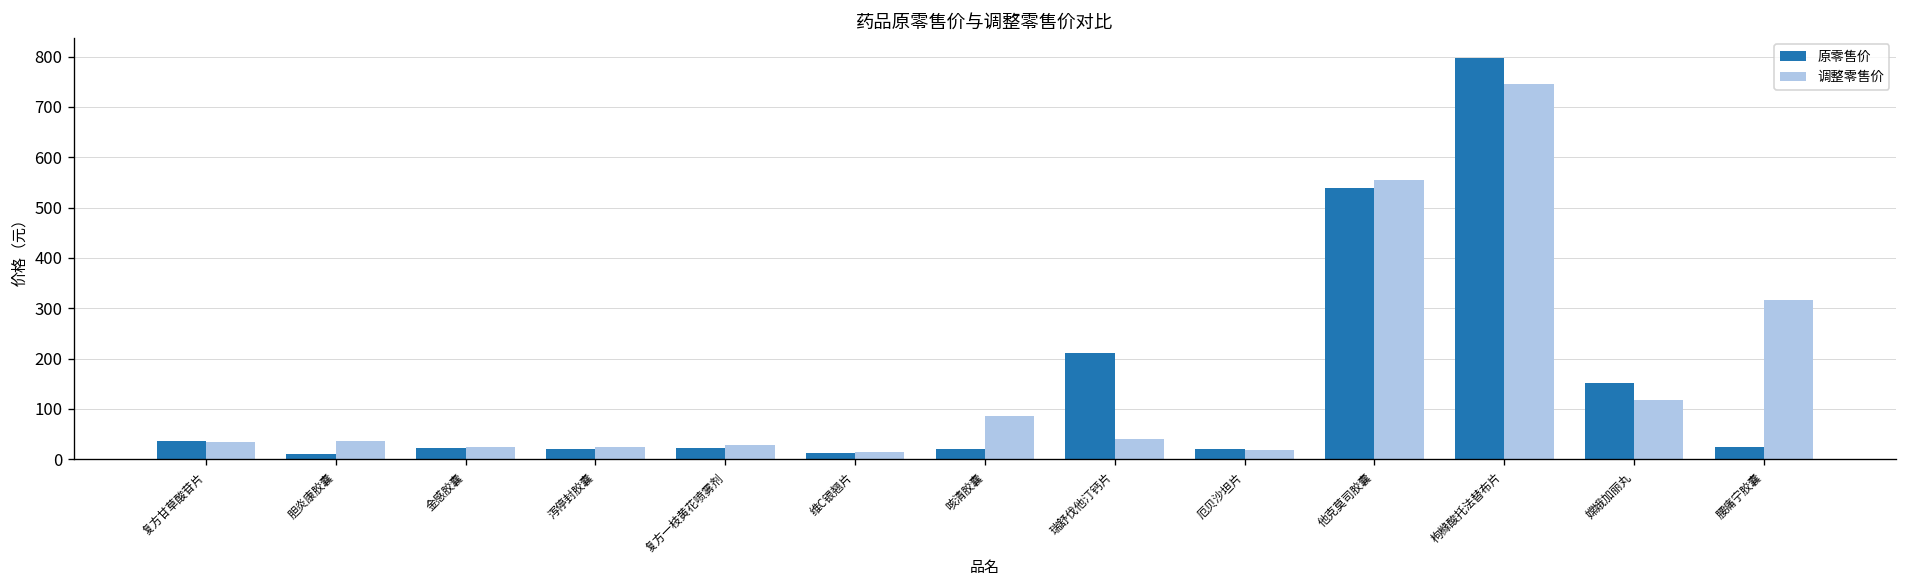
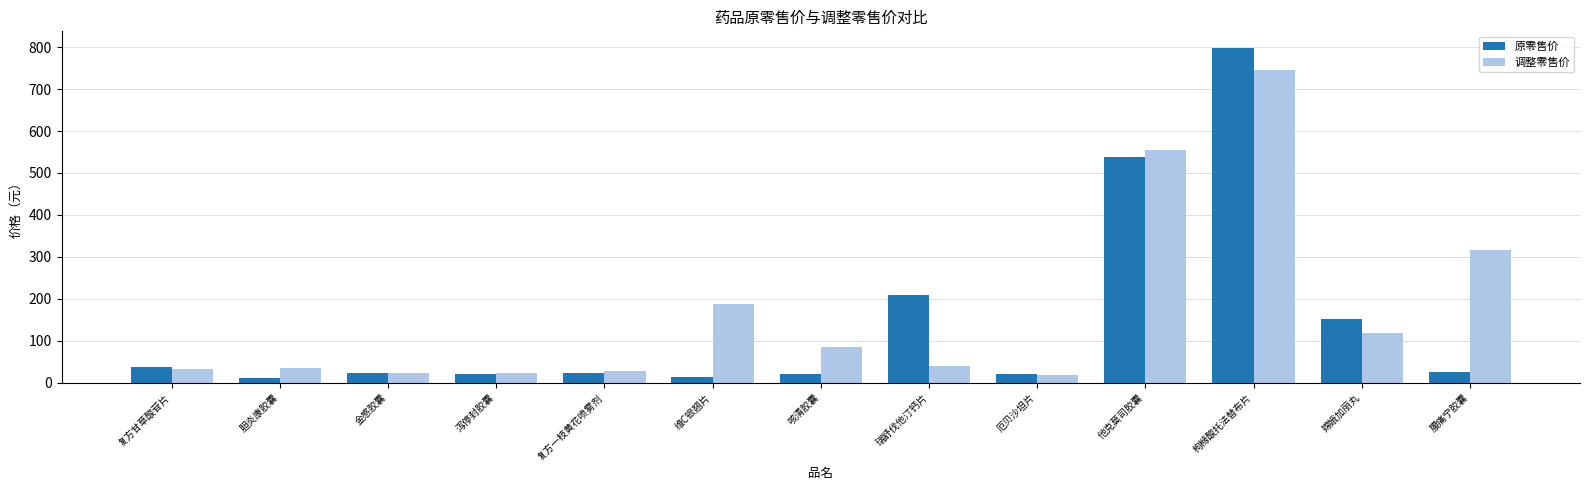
  {
    "原零售价": {
      "复方甘草酸苷片": 40,
      "胆炎康胶囊": 10,
      "金感胶囊": 20,
      "泻停封胶囊": 20,
      "复方一枝黄花喷雾剂": 20,
      "维C银翘片": 10,
      "咳清胶囊": 20,
      "瑞舒伐他汀钙片": 210,
      "厄贝沙坦片": 20,
      "他克莫司胶囊": 540,
      "枸橼酸托法替布片": 800,
      "嫦娥加丽丸": 150,
      "腰痛宁胶囊": 30
    },
    "调整零售价": {
      "复方甘草酸苷片": 30,
      "胆炎康胶囊": 40,
      "金感胶囊": 20,
      "泻停封胶囊": 20,
      "复方一枝黄花喷雾剂": 30,
-     "维C银翘片": 20,
+     "维C银翘片": 190,
      "咳清胶囊": 90,
      "瑞舒伐他汀钙片": 40,
      "厄贝沙坦片": 20,
      "他克莫司胶囊": 560,
      "枸橼酸托法替布片": 750,
      "嫦娥加丽丸": 120,
      "腰痛宁胶囊": 320
    }
  }
